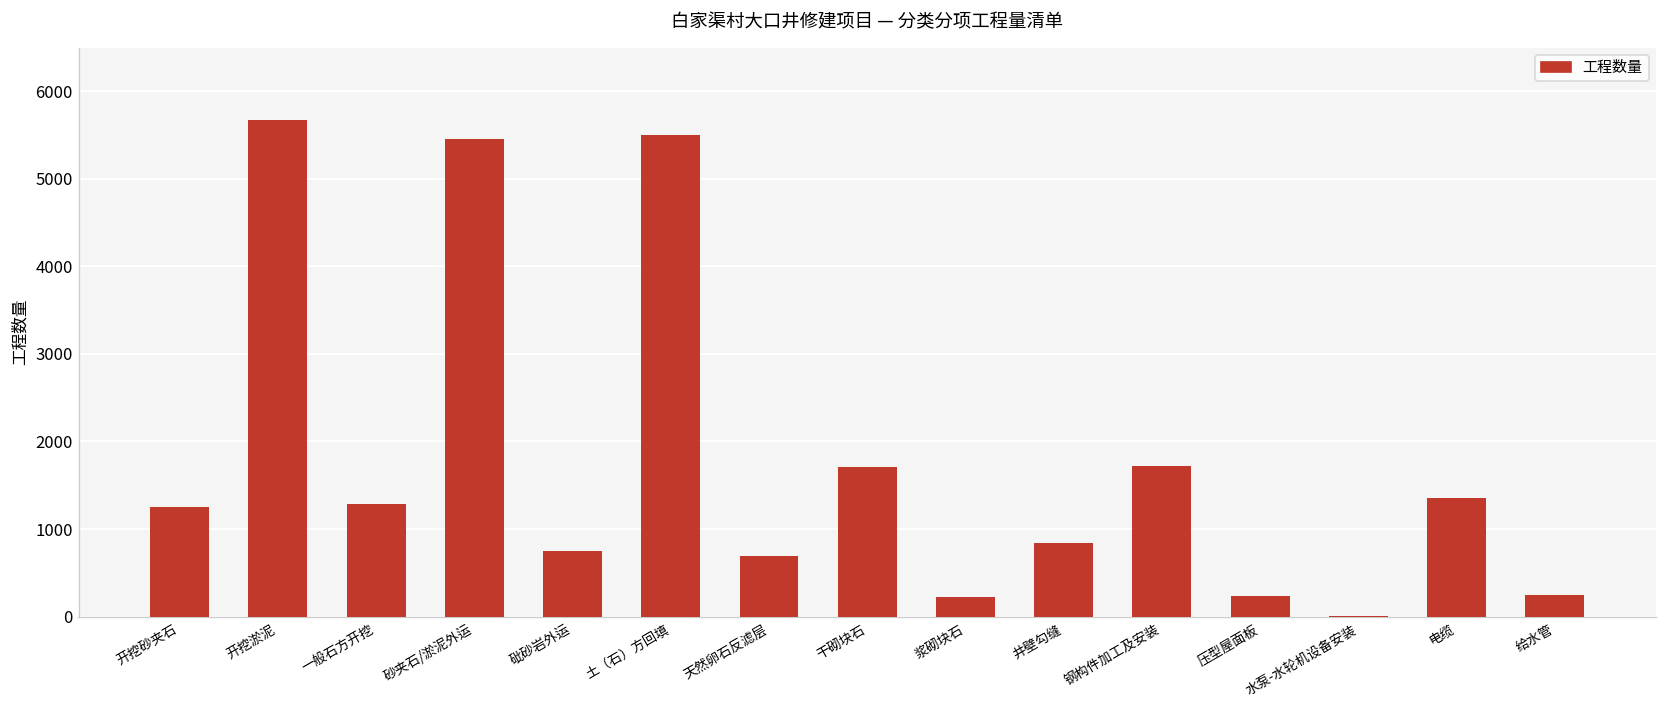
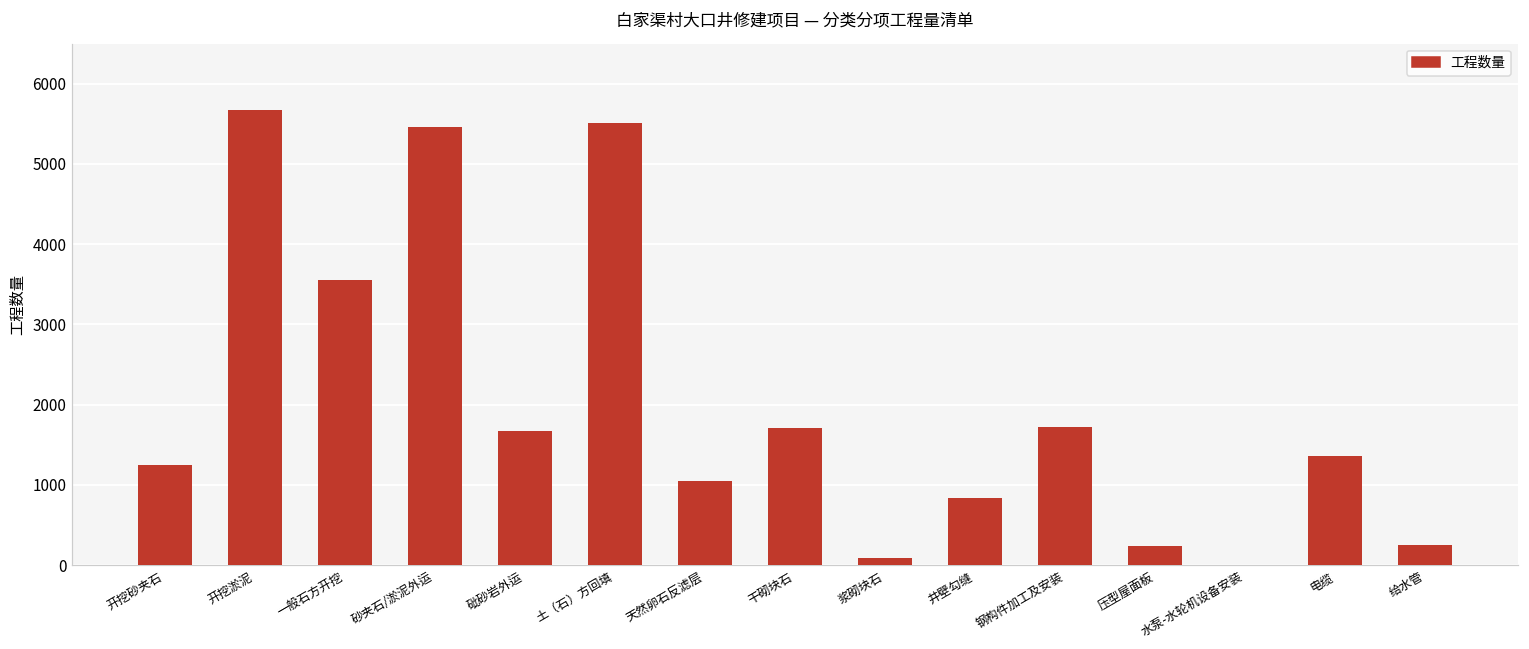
  {
    "开挖砂夹石": 1200,
    "开挖淤泥": 5700,
-   "一般石方开挖": 1300,
+   "一般石方开挖": 3500,
    "砂夹石/淤泥外运": 5500,
-   "砒砂岩外运": 700,
+   "砒砂岩外运": 1700,
    "土（石）方回填": 5500,
-   "天然卵石反滤层": 700,
+   "天然卵石反滤层": 1000,
    "干砌块石": 1700,
-   "浆砌块石": 200,
+   "浆砌块石": 100,
    "井壁勾缝": 800,
    "钢构件加工及安装": 1700,
    "压型屋面板": 200,
    "电缆": 1400,
    "给水管": 300
  }
